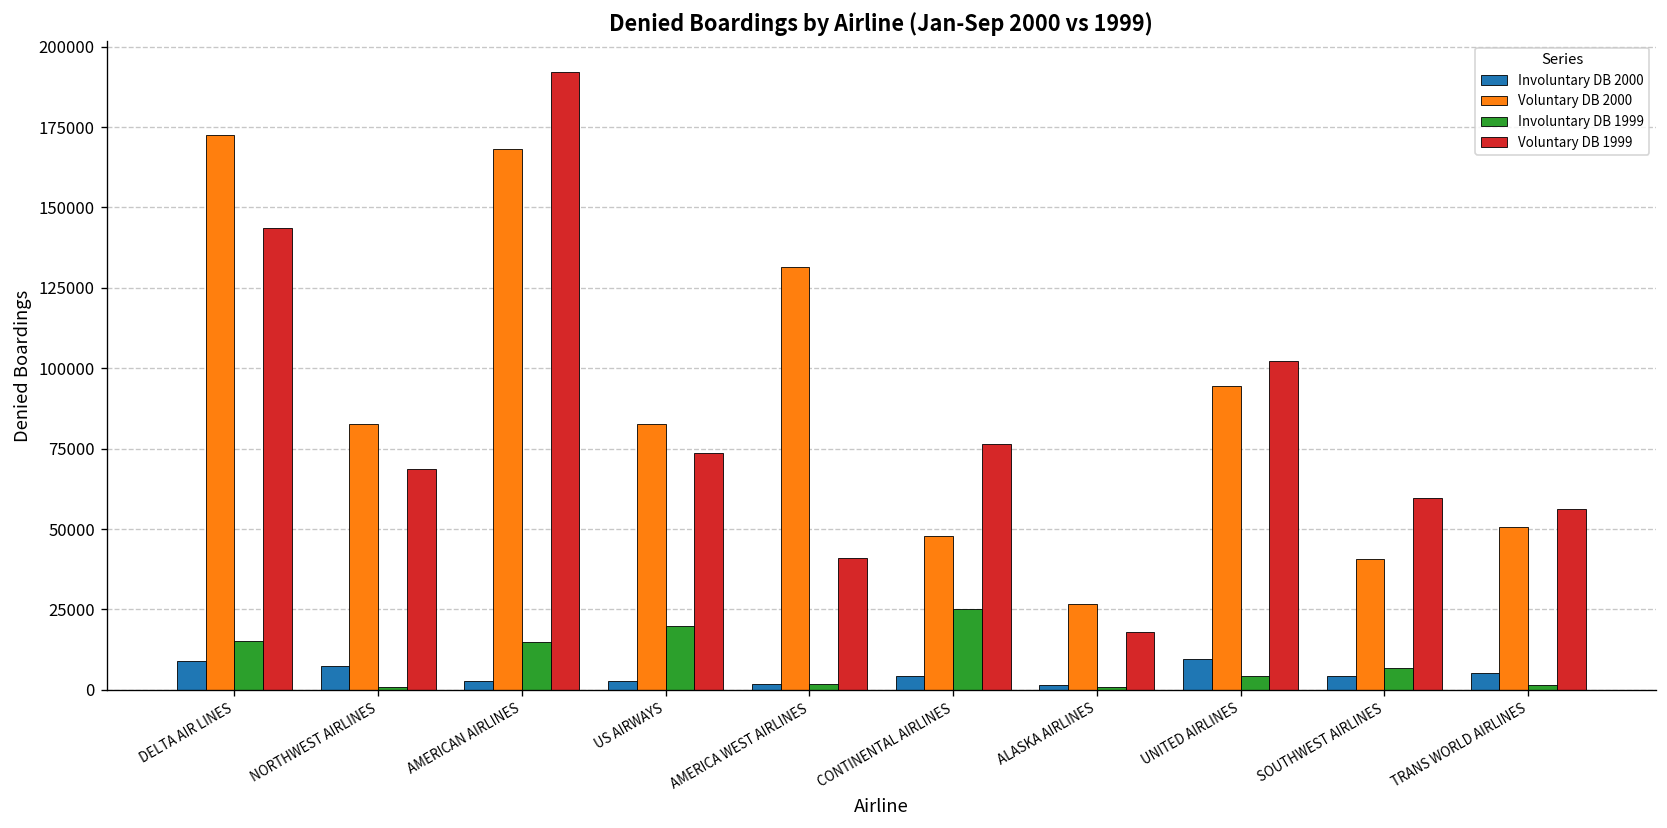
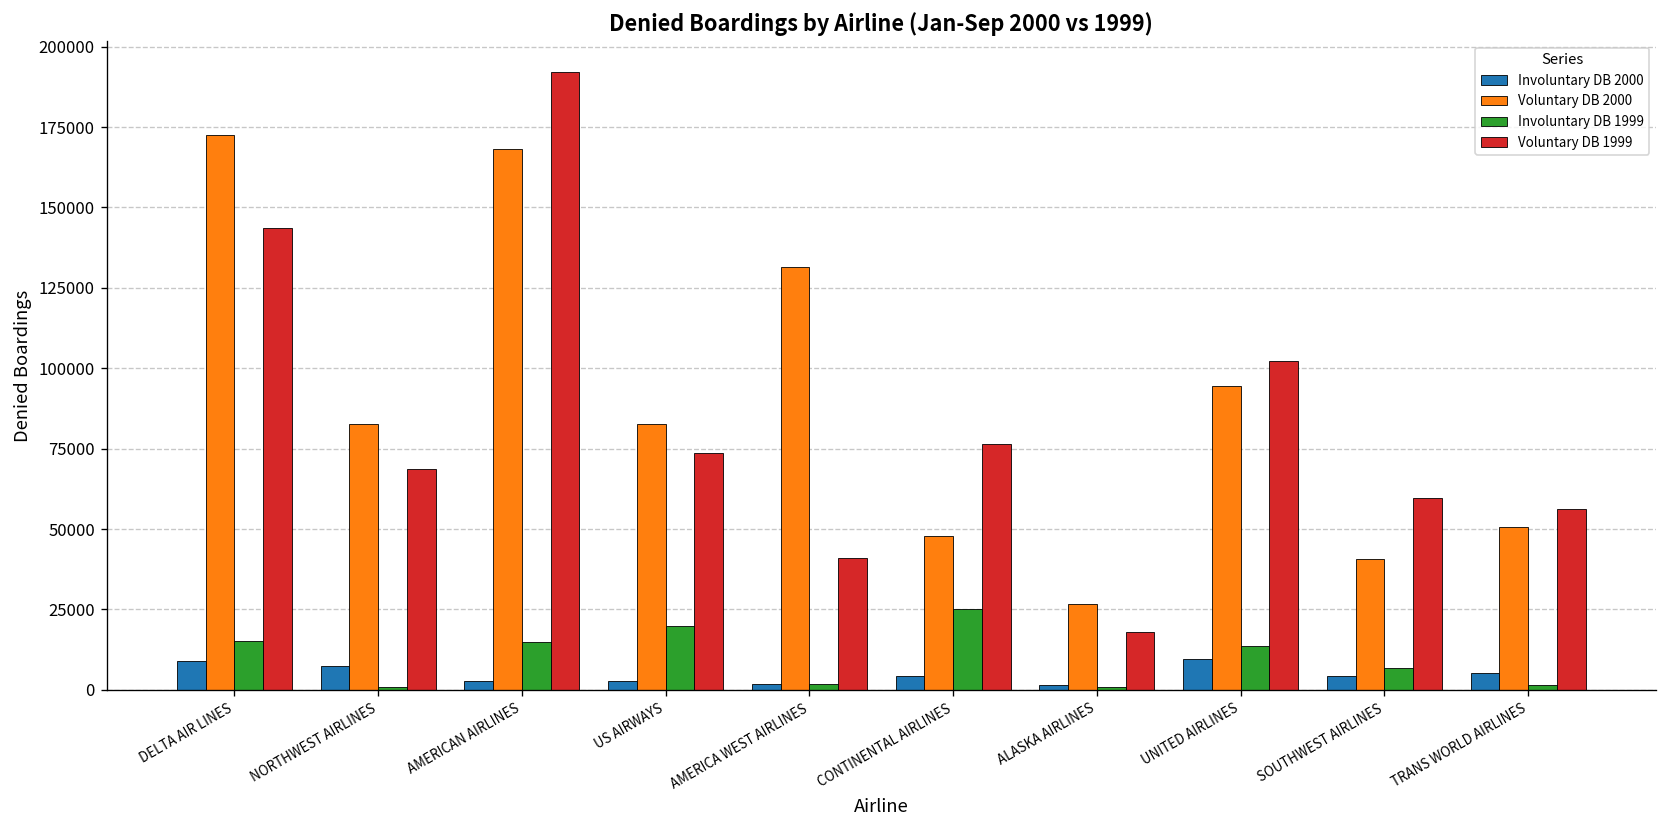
  {
    "Involuntary DB 2000": {
      "DELTA AIR LINES": 9000,
      "NORTHWEST AIRLINES": 7000,
      "AMERICAN AIRLINES": 3000,
      "US AIRWAYS": 3000,
      "AMERICA WEST AIRLINES": 2000,
      "CONTINENTAL AIRLINES": 4000,
      "ALASKA AIRLINES": 2000,
      "UNITED AIRLINES": 10000,
      "SOUTHWEST AIRLINES": 4000,
      "TRANS WORLD AIRLINES": 5000
    },
    "Voluntary DB 2000": {
      "DELTA AIR LINES": 173000,
      "NORTHWEST AIRLINES": 83000,
      "AMERICAN AIRLINES": 168000,
      "US AIRWAYS": 83000,
      "AMERICA WEST AIRLINES": 132000,
      "CONTINENTAL AIRLINES": 48000,
      "ALASKA AIRLINES": 27000,
      "UNITED AIRLINES": 95000,
      "SOUTHWEST AIRLINES": 41000,
      "TRANS WORLD AIRLINES": 51000
    },
    "Involuntary DB 1999": {
      "DELTA AIR LINES": 15000,
      "AMERICAN AIRLINES": 15000,
      "US AIRWAYS": 20000,
      "AMERICA WEST AIRLINES": 2000,
      "CONTINENTAL AIRLINES": 25000,
      "ALASKA AIRLINES": 1000,
-     "UNITED AIRLINES": 4000,
+     "UNITED AIRLINES": 14000,
      "SOUTHWEST AIRLINES": 7000,
      "TRANS WORLD AIRLINES": 2000
    },
    "Voluntary DB 1999": {
      "DELTA AIR LINES": 144000,
      "NORTHWEST AIRLINES": 69000,
      "AMERICAN AIRLINES": 192000,
      "US AIRWAYS": 74000,
      "AMERICA WEST AIRLINES": 41000,
      "CONTINENTAL AIRLINES": 76000,
      "ALASKA AIRLINES": 18000,
      "UNITED AIRLINES": 102000,
      "SOUTHWEST AIRLINES": 60000,
      "TRANS WORLD AIRLINES": 56000
    }
  }
